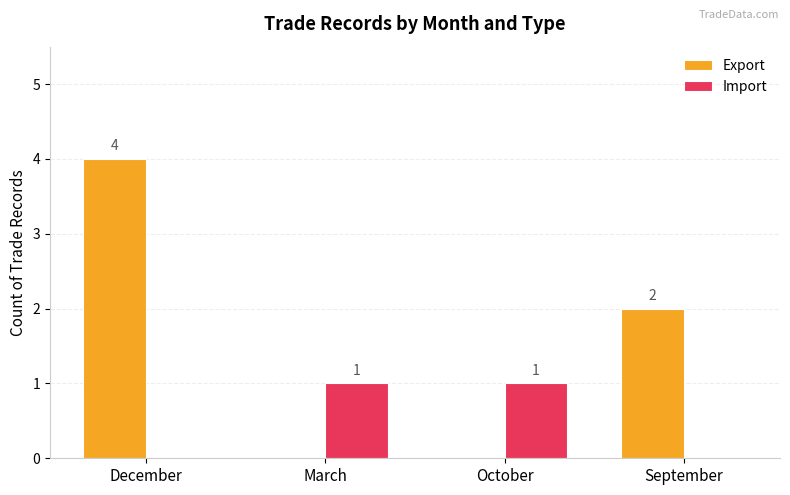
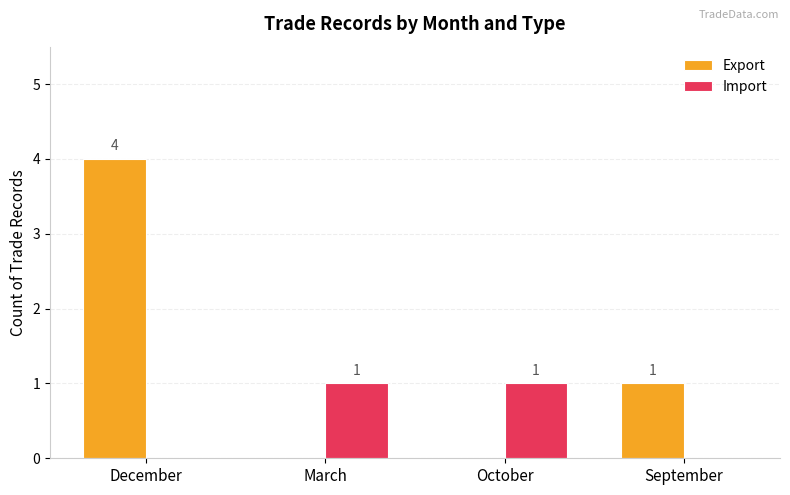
  {
    "Export": {
      "December": 4,
-     "September": 2
+     "September": 1
    },
    "Import": {
      "March": 1,
      "October": 1
    }
  }
